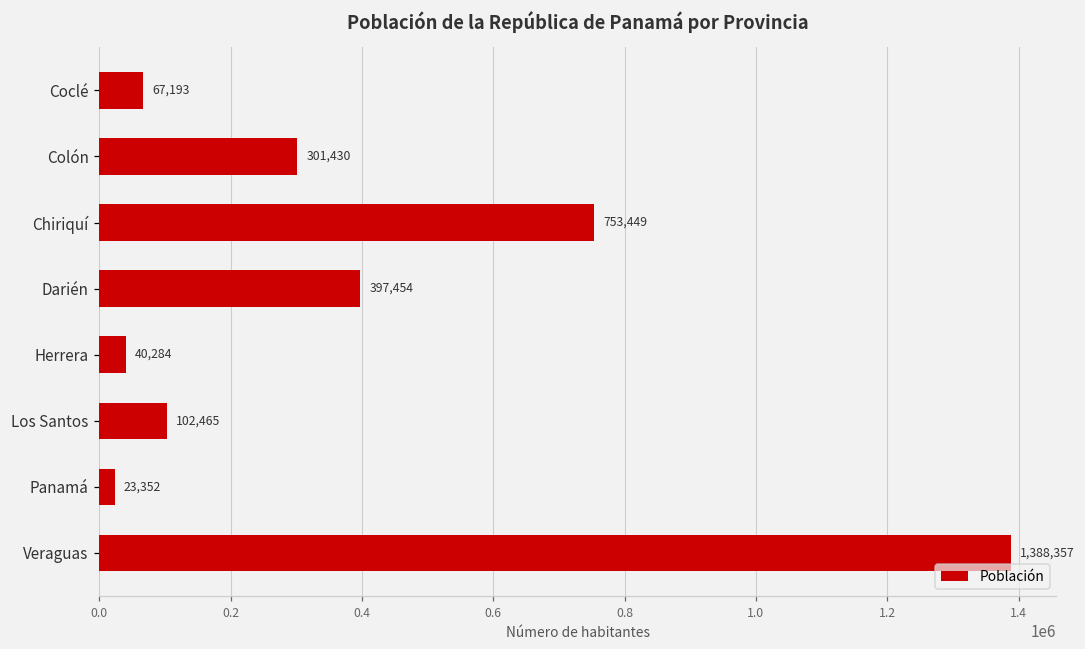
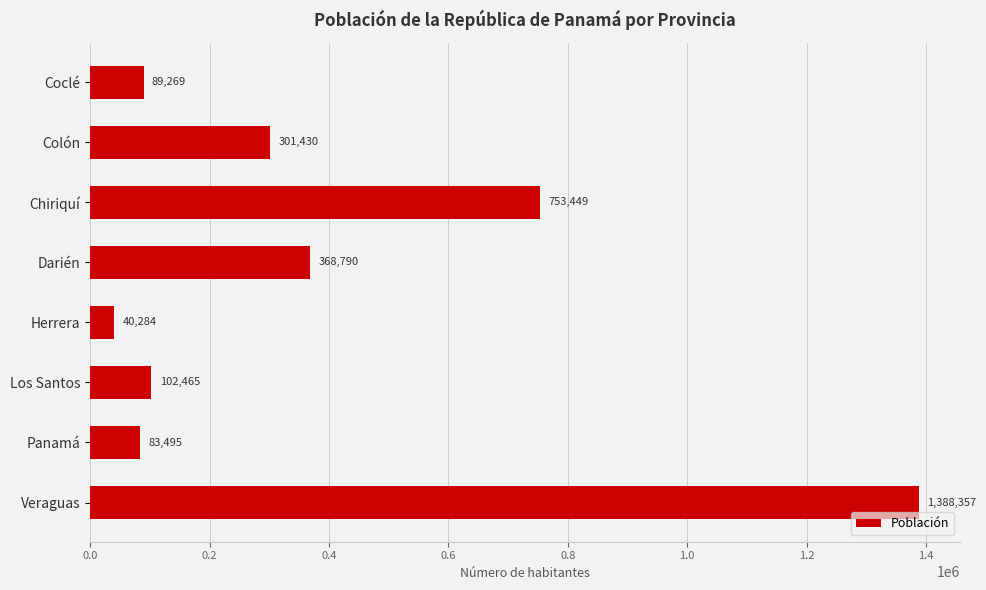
  {
-   "Coclé": "67,193",
+   "Coclé": "89,269",
    "Colón": "301,430",
    "Chiriquí": "753,449",
-   "Darién": "397,454",
+   "Darién": "368,790",
    "Herrera": "40,284",
    "Los Santos": "102,465",
-   "Panamá": "23,352",
+   "Panamá": "83,495",
    "Veraguas": "1,388,357"
  }
